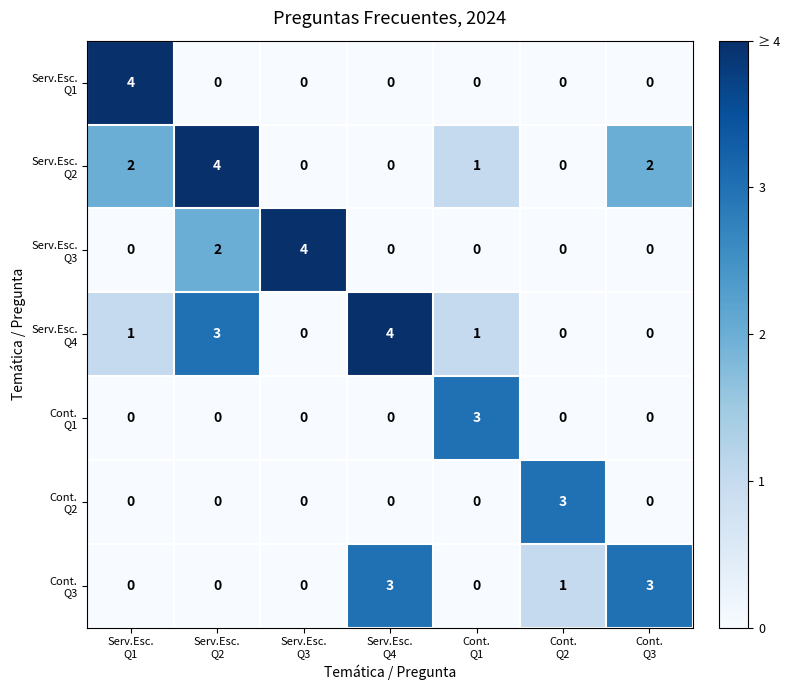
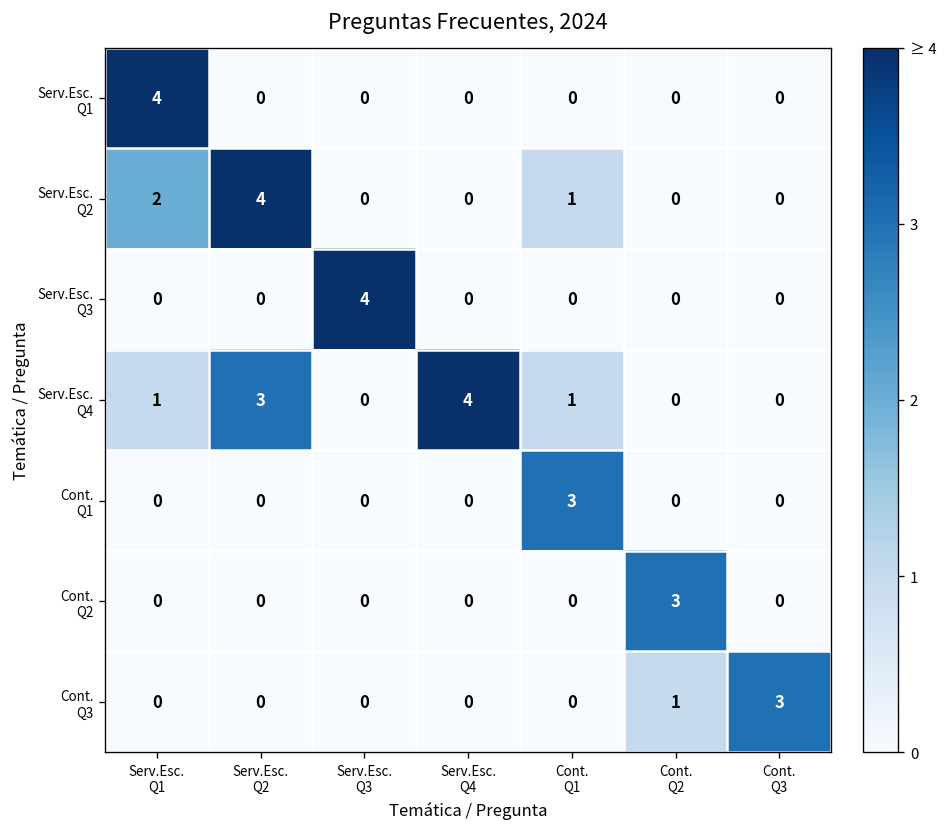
  {
    "Serv.Esc. Q1": {
      "Serv.Esc. Q1": 4,
      "Serv.Esc. Q2": 0,
      "Serv.Esc. Q3": 0,
      "Serv.Esc. Q4": 0,
      "Cont. Q1": 0,
      "Cont. Q2": 0,
      "Cont. Q3": 0
    },
    "Serv.Esc. Q2": {
      "Serv.Esc. Q1": 2,
      "Serv.Esc. Q2": 4,
      "Serv.Esc. Q3": 0,
      "Serv.Esc. Q4": 0,
      "Cont. Q1": 1,
      "Cont. Q2": 0,
-     "Cont. Q3": 2
+     "Cont. Q3": 0
    },
    "Serv.Esc. Q3": {
      "Serv.Esc. Q1": 0,
-     "Serv.Esc. Q2": 2,
+     "Serv.Esc. Q2": 0,
      "Serv.Esc. Q3": 4,
      "Serv.Esc. Q4": 0,
      "Cont. Q1": 0,
      "Cont. Q2": 0,
      "Cont. Q3": 0
    },
    "Serv.Esc. Q4": {
      "Serv.Esc. Q1": 1,
      "Serv.Esc. Q2": 3,
      "Serv.Esc. Q3": 0,
      "Serv.Esc. Q4": 4,
      "Cont. Q1": 1,
      "Cont. Q2": 0,
      "Cont. Q3": 0
    },
    "Cont. Q1": {
      "Serv.Esc. Q1": 0,
      "Serv.Esc. Q2": 0,
      "Serv.Esc. Q3": 0,
      "Serv.Esc. Q4": 0,
      "Cont. Q1": 3,
      "Cont. Q2": 0,
      "Cont. Q3": 0
    },
    "Cont. Q2": {
      "Serv.Esc. Q1": 0,
      "Serv.Esc. Q2": 0,
      "Serv.Esc. Q3": 0,
      "Serv.Esc. Q4": 0,
      "Cont. Q1": 0,
      "Cont. Q2": 3,
      "Cont. Q3": 0
    },
    "Cont. Q3": {
      "Serv.Esc. Q1": 0,
      "Serv.Esc. Q2": 0,
      "Serv.Esc. Q3": 0,
-     "Serv.Esc. Q4": 3,
+     "Serv.Esc. Q4": 0,
      "Cont. Q1": 0,
      "Cont. Q2": 1,
      "Cont. Q3": 3
    }
  }
